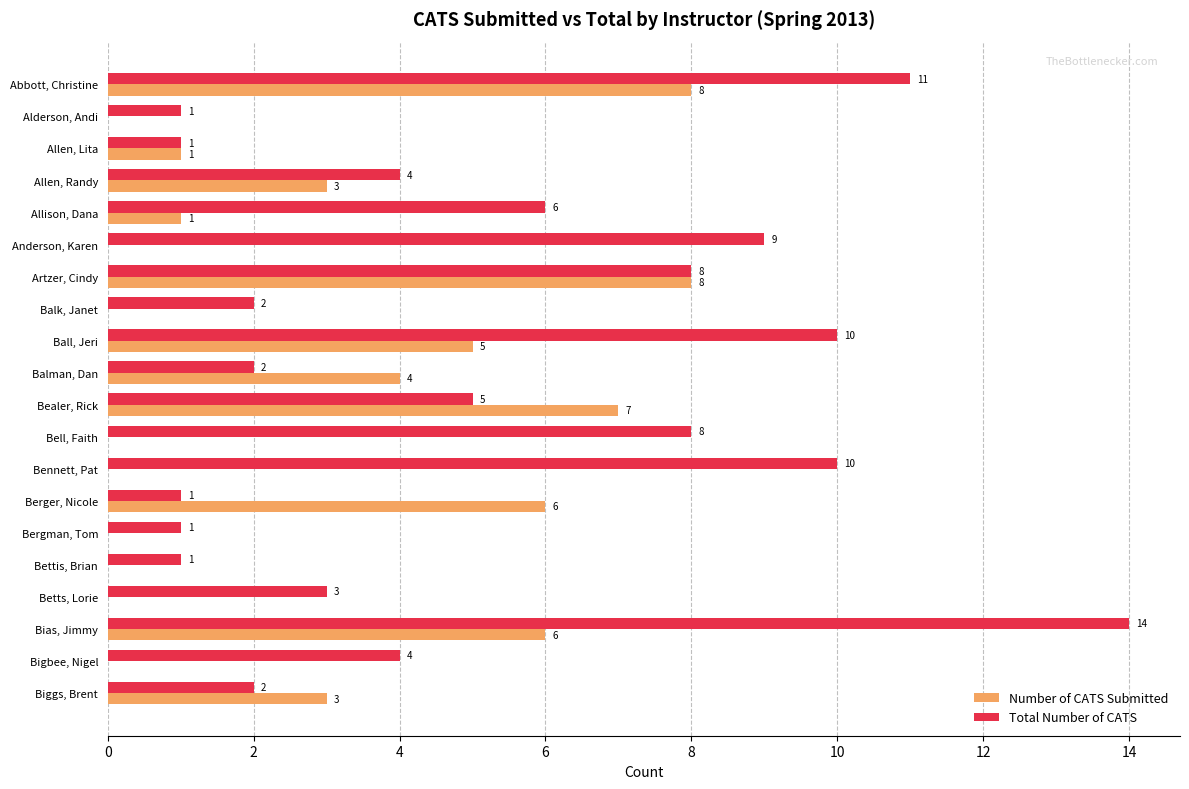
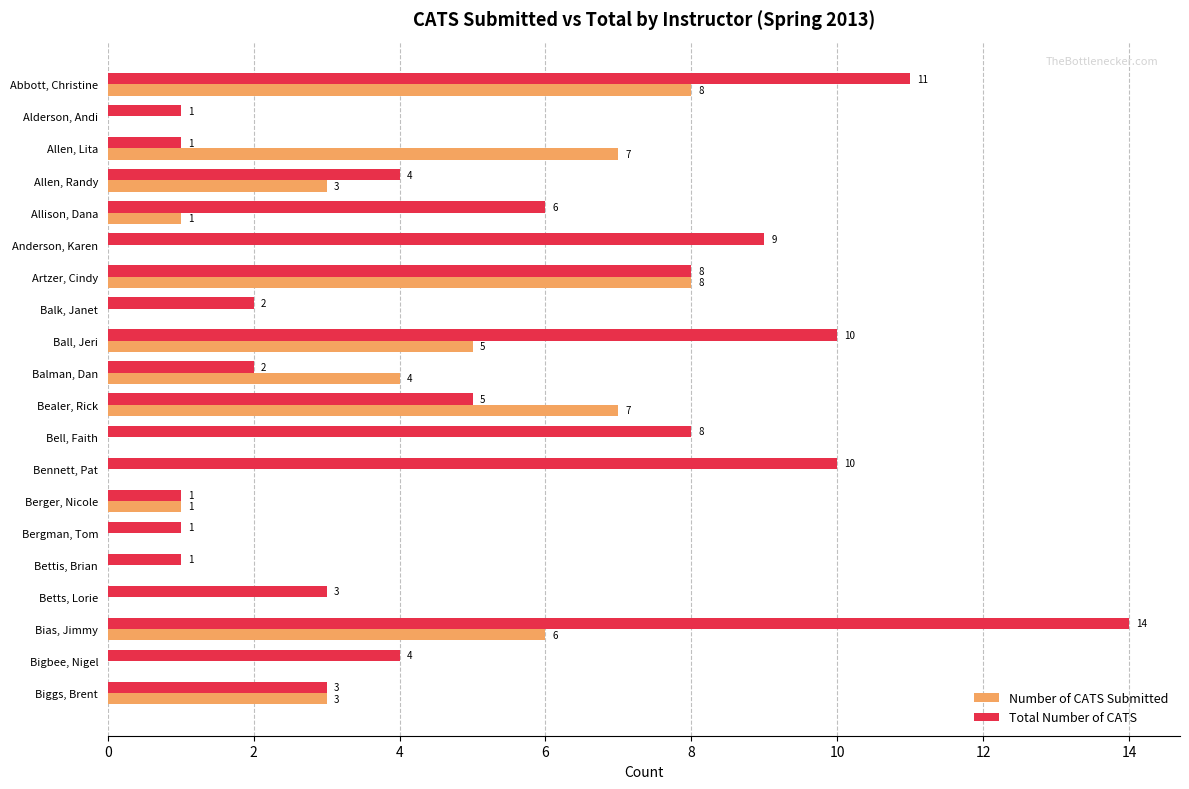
  {
    "Number of CATS Submitted": {
      "Abbott, Christine": 8,
-     "Allen, Lita": 1,
+     "Allen, Lita": 7,
      "Allen, Randy": 3,
      "Allison, Dana": 1,
      "Artzer, Cindy": 8,
      "Ball, Jeri": 5,
      "Balman, Dan": 4,
      "Bealer, Rick": 7,
-     "Berger, Nicole": 6,
+     "Berger, Nicole": 1,
      "Bias, Jimmy": 6,
      "Biggs, Brent": 3
    },
    "Total Number of CATS": {
      "Abbott, Christine": 11,
      "Alderson, Andi": 1,
      "Allen, Lita": 1,
      "Allen, Randy": 4,
      "Allison, Dana": 6,
      "Anderson, Karen": 9,
      "Artzer, Cindy": 8,
      "Balk, Janet": 2,
      "Ball, Jeri": 10,
      "Balman, Dan": 2,
      "Bealer, Rick": 5,
      "Bell, Faith": 8,
      "Bennett, Pat": 10,
      "Berger, Nicole": 1,
      "Bergman, Tom": 1,
      "Bettis, Brian": 1,
      "Betts, Lorie": 3,
      "Bias, Jimmy": 14,
      "Bigbee, Nigel": 4,
-     "Biggs, Brent": 2
+     "Biggs, Brent": 3
    }
  }
